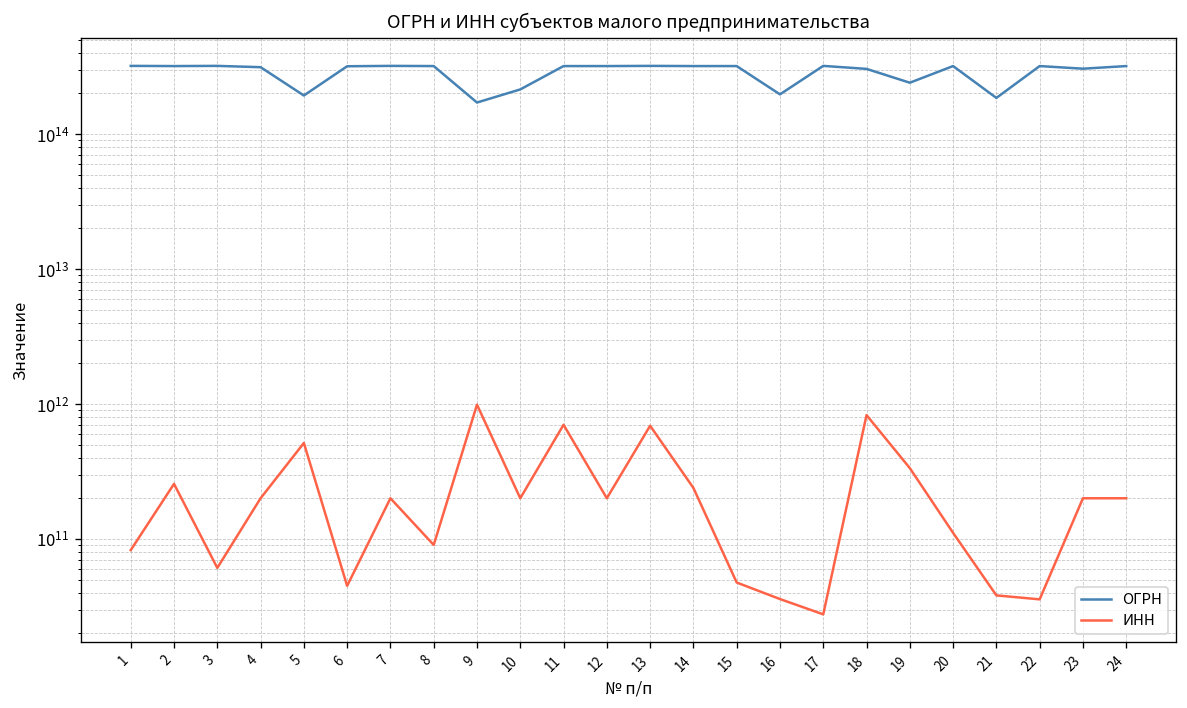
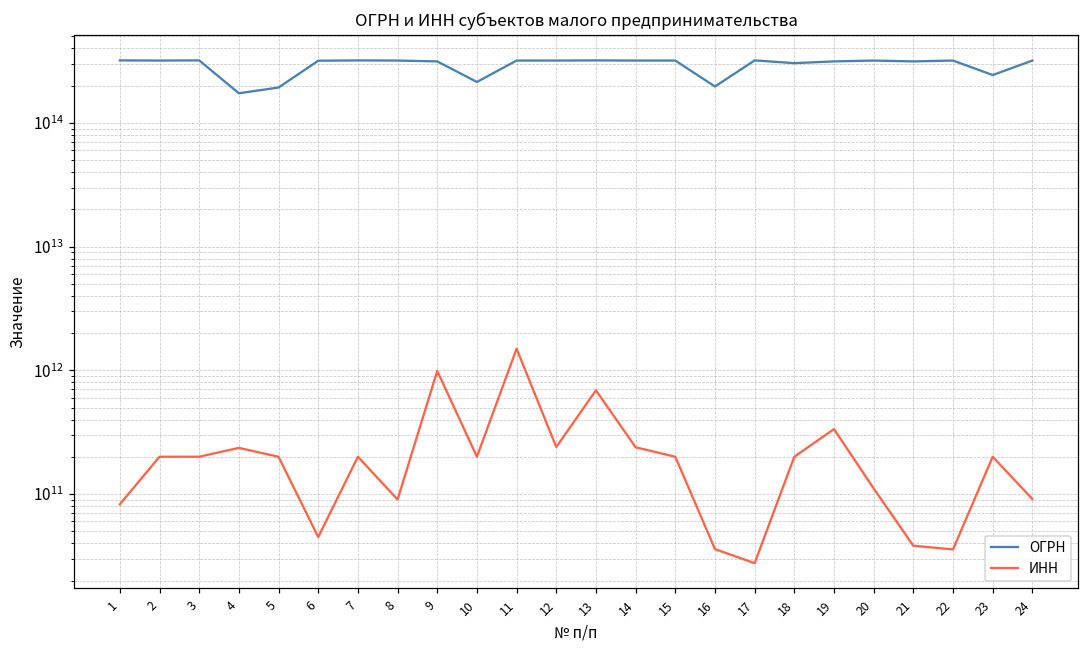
  {
    "ОГРН": {
      "1": 320000000000000,
      "2": 320000000000000,
      "3": 320000000000000,
-     "4": 310000000000000,
+     "4": 170000000000000,
      "5": 190000000000000,
      "6": 320000000000000,
      "7": 320000000000000,
      "8": 320000000000000,
-     "9": 170000000000000,
+     "9": 310000000000000,
      "10": 210000000000000,
      "11": 320000000000000,
      "12": 320000000000000,
      "13": 320000000000000,
      "14": 320000000000000,
      "15": 320000000000000,
      "16": 200000000000000,
      "17": 320000000000000,
      "18": 300000000000000,
-     "19": 240000000000000,
+     "19": 310000000000000,
      "20": 320000000000000,
-     "21": 190000000000000,
+     "21": 310000000000000,
      "22": 320000000000000,
-     "23": 310000000000000,
+     "23": 240000000000000,
      "24": 320000000000000
    },
    "ИНН": {
      "1": 80000000000,
-     "2": 260000000000,
-     "3": 60000000000,
-     "4": 200000000000,
-     "5": 500000000000,
+     "2": 200000000000,
+     "3": 200000000000,
+     "4": 240000000000,
+     "5": 200000000000,
      "6": 45000000000,
      "7": 200000000000,
      "8": 90000000000,
      "9": 1000000000000,
      "10": 200000000000,
-     "11": 700000000000,
-     "12": 200000000000,
+     "11": 1500000000000,
+     "12": 240000000000,
      "13": 700000000000,
      "14": 240000000000,
-     "15": 48000000000,
+     "15": 200000000000,
      "16": 36000000000,
      "17": 28000000000,
-     "18": 800000000000,
+     "18": 200000000000,
      "19": 330000000000,
      "20": 110000000000,
      "21": 38000000000,
      "22": 36000000000,
      "23": 200000000000,
-     "24": 200000000000
+     "24": 90000000000
    }
  }
